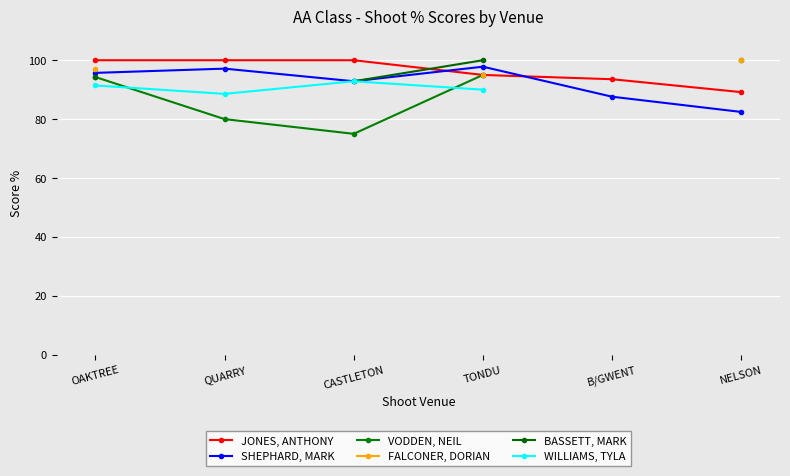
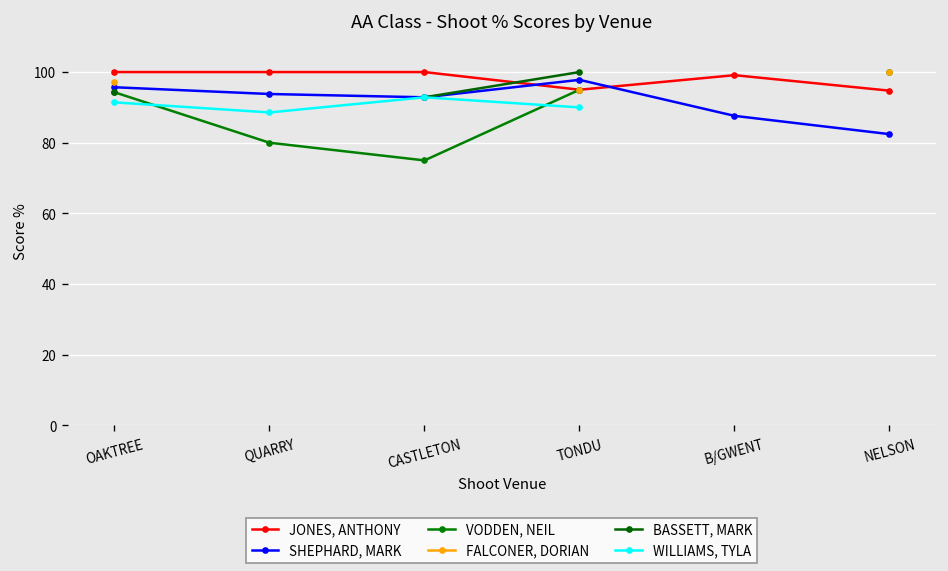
  {
    "JONES, ANTHONY": {
      "OAKTREE": 100,
      "QUARRY": 100,
      "CASTLETON": 100,
-     "B/GWENT": 94,
-     "NELSON": 89
+     "B/GWENT": 99,
+     "NELSON": 95
    },
    "SHEPHARD, MARK": {
      "OAKTREE": 96,
-     "QUARRY": 97,
+     "QUARRY": 94,
      "TONDU": 98,
      "B/GWENT": 88,
      "NELSON": 82
    },
    "FALCONER, DORIAN": {
      "OAKTREE": 97
    },
    "WILLIAMS, TYLA": {
      "OAKTREE": 91,
      "QUARRY": 89,
      "TONDU": 90
    }
  }
